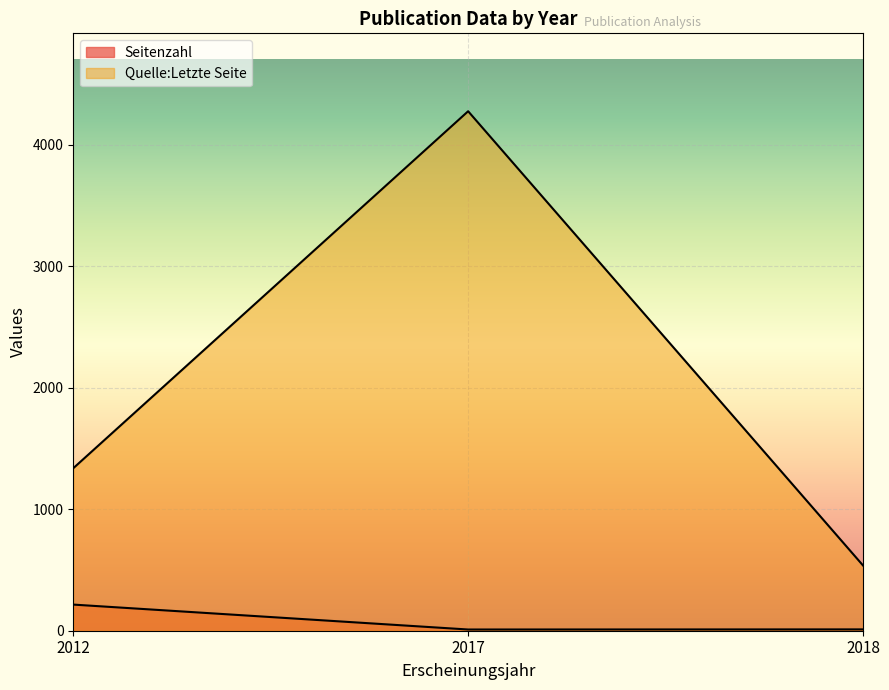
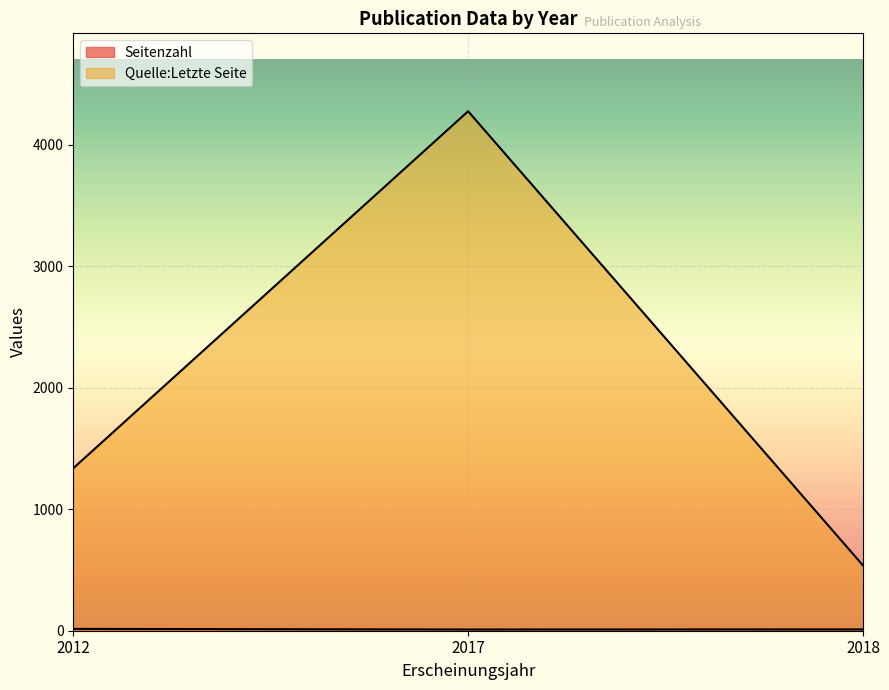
  {
    "Seitenzahl": {
-     "2012": 220,
+     "2012": 20,
      "2017": 10,
      "2018": 10
    },
    "Quelle:Letzte Seite": {
      "2012": 1340,
      "2017": 4270,
      "2018": 540
    }
  }
